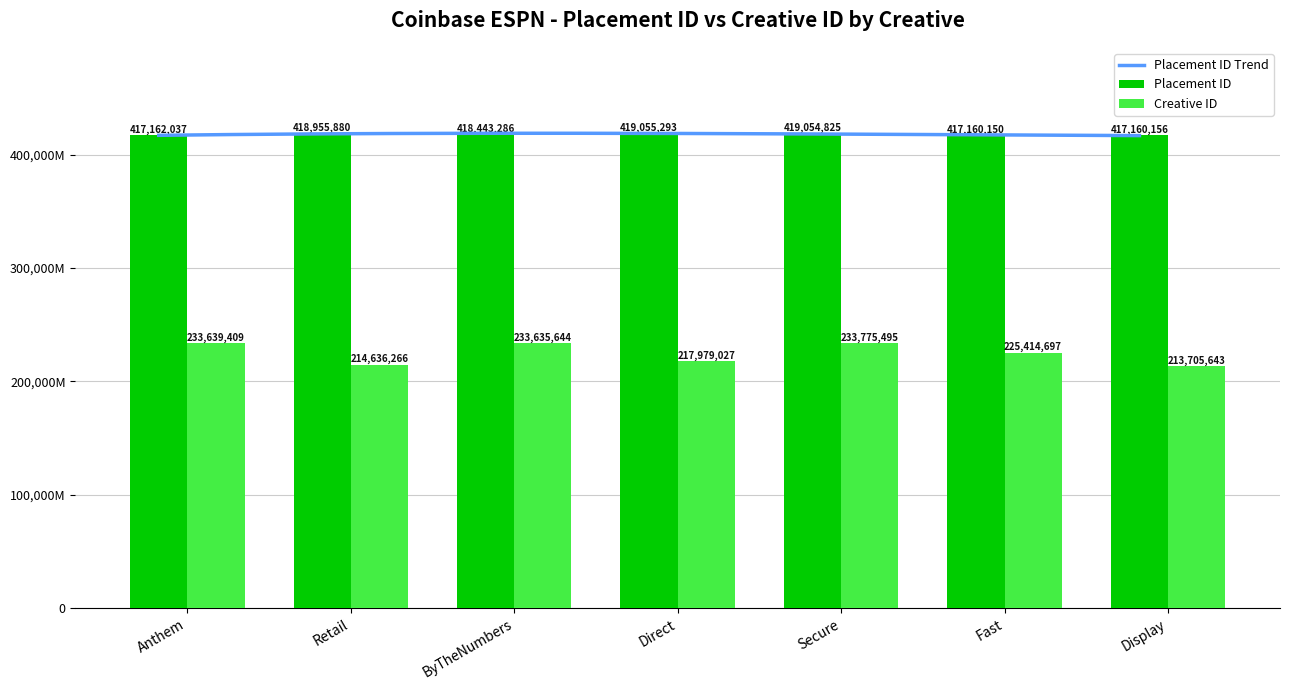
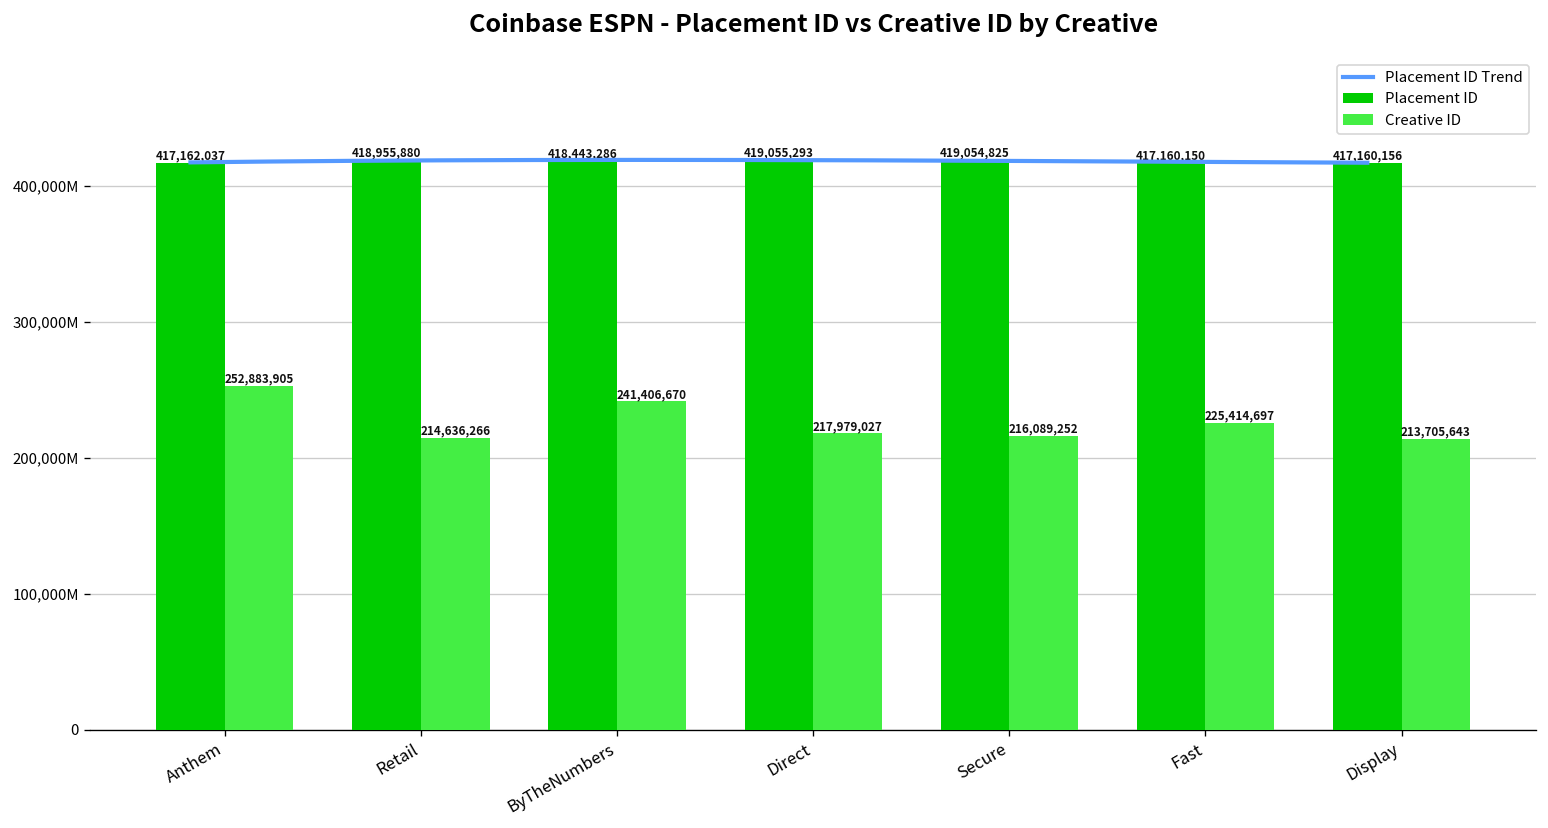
  {
    "Creative ID": {
-     "Anthem": "233,639,409",
+     "Anthem": "252,883,905",
      "Retail": "214,636,266",
-     "ByTheNumbers": "233,635,644",
+     "ByTheNumbers": "241,406,670",
      "Direct": "217,979,027",
-     "Secure": "233,775,495",
+     "Secure": "216,089,252",
      "Fast": "225,414,697",
      "Display": "213,705,643"
    }
  }
